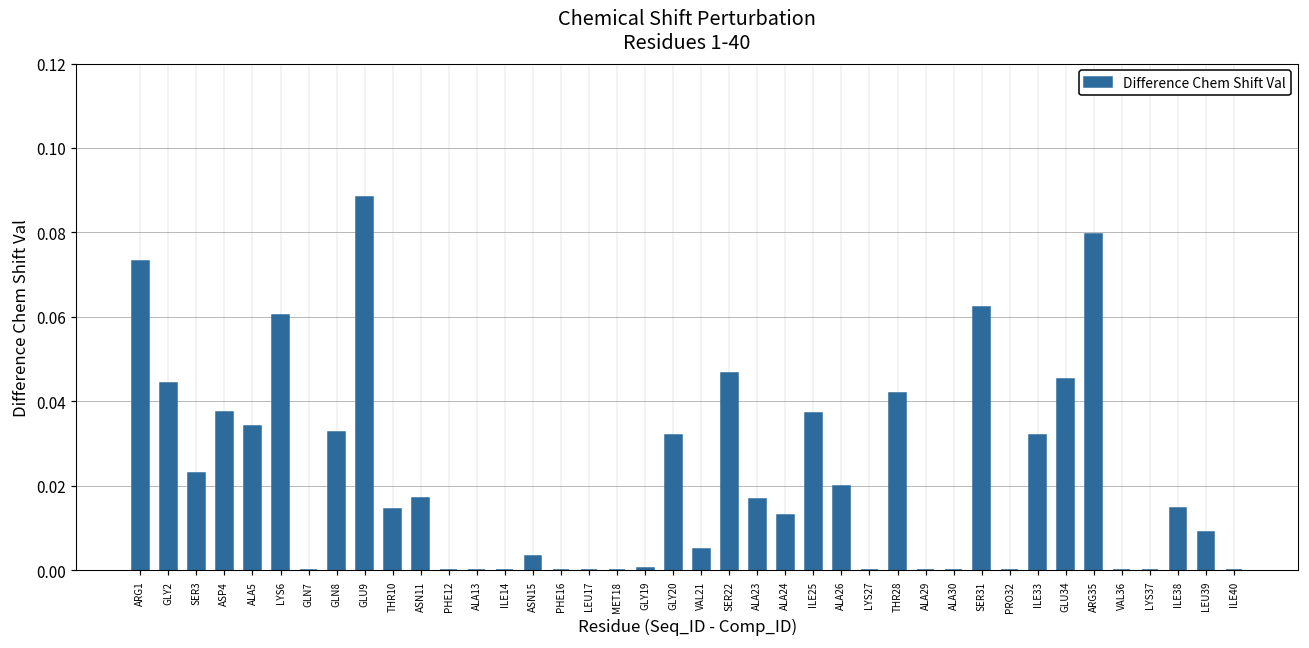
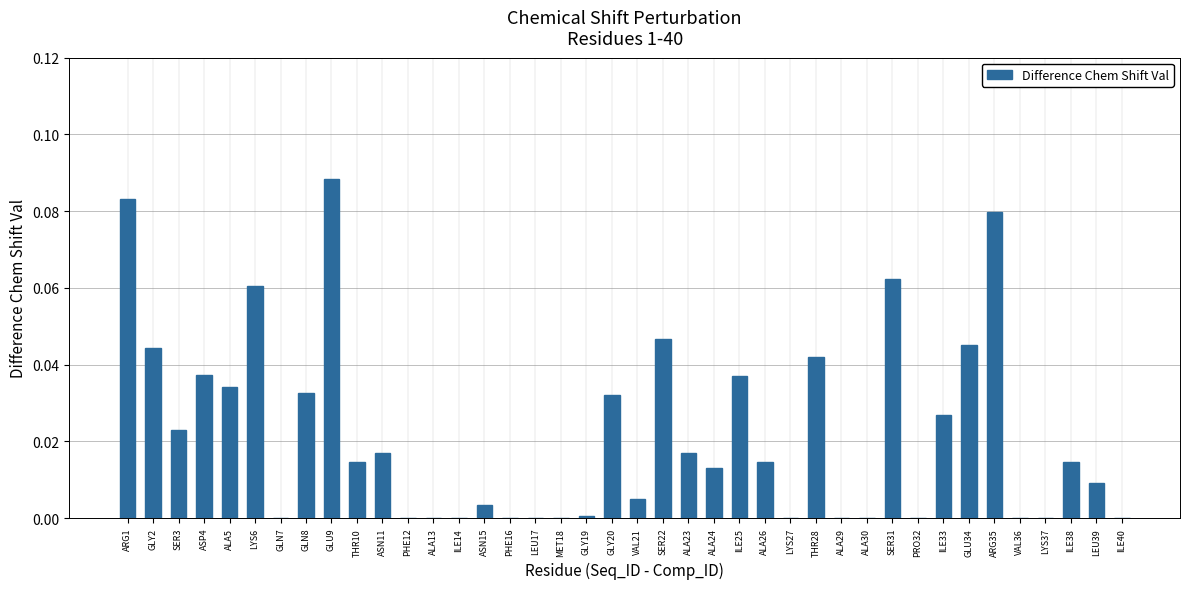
  {
-   "ARG1": 0.073,
+   "ARG1": 0.083,
    "GLY2": 0.044,
    "SER3": 0.023,
    "ASP4": 0.037,
    "ALA5": 0.034,
    "LYS6": 0.061,
    "GLN7": 0.000,
    "GLN8": 0.033,
    "GLU9": 0.089,
    "THR10": 0.015,
    "ASN11": 0.017,
    "PHE12": 0.000,
    "ALA13": 0.000,
    "ILE14": 0.000,
    "ASN15": 0.003,
    "PHE16": 0.000,
    "LEU17": 0.000,
    "MET18": 0.000,
    "GLY20": 0.032,
    "VAL21": 0.005,
    "SER22": 0.047,
    "ALA23": 0.017,
    "ALA24": 0.013,
    "ILE25": 0.037,
-   "ALA26": 0.020,
+   "ALA26": 0.015,
    "LYS27": 0.000,
    "THR28": 0.042,
    "ALA29": 0.000,
    "ALA30": 0.000,
    "SER31": 0.062,
    "PRO32": 0.000,
-   "ILE33": 0.032,
+   "ILE33": 0.027,
    "GLU34": 0.045,
    "ARG35": 0.080,
    "VAL36": 0.000,
    "LYS37": 0.000,
    "ILE38": 0.015,
    "LEU39": 0.009,
    "ILE40": 0.000
  }
